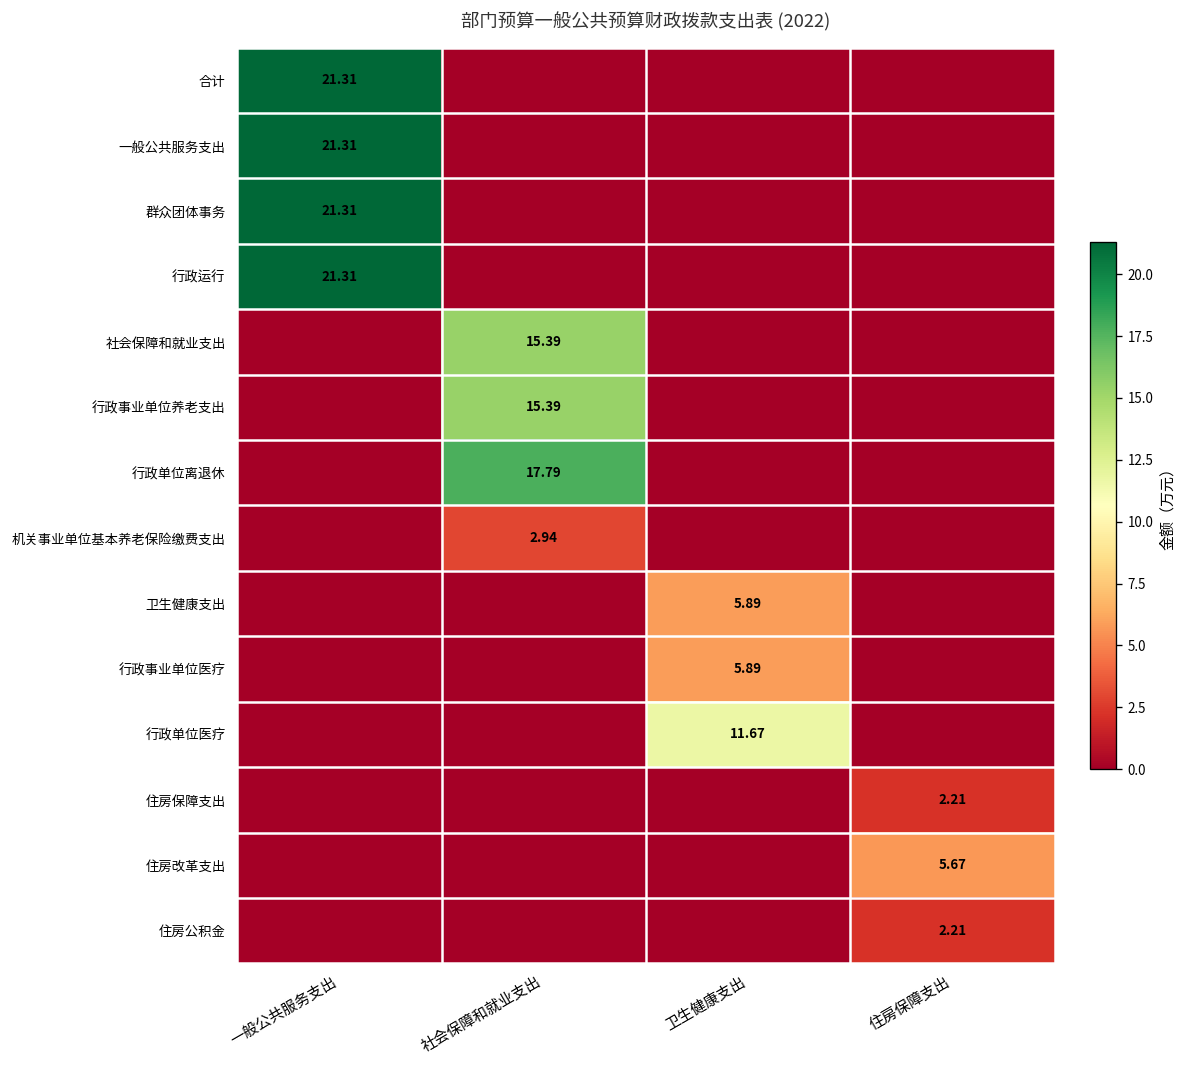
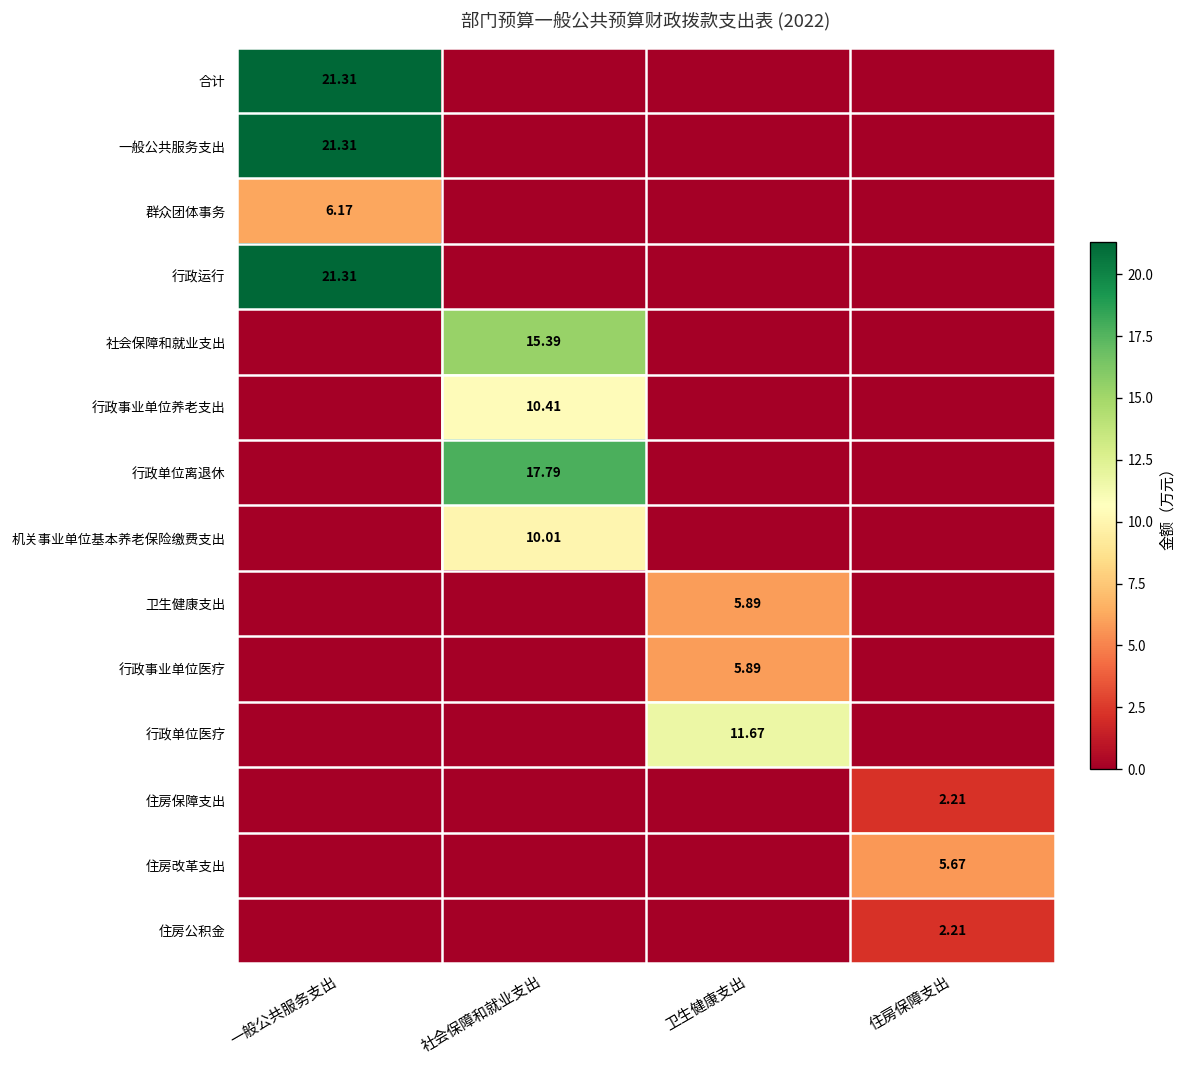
  {
    "合计": {
      "一般公共服务支出": 21.31
    },
    "一般公共服务支出": {
      "一般公共服务支出": 21.31
    },
    "群众团体事务": {
-     "一般公共服务支出": 21.31
+     "一般公共服务支出": 6.17
    },
    "行政运行": {
      "一般公共服务支出": 21.31
    },
    "社会保障和就业支出": {
      "社会保障和就业支出": 15.39
    },
    "行政事业单位养老支出": {
-     "社会保障和就业支出": 15.39
+     "社会保障和就业支出": 10.41
    },
    "行政单位离退休": {
      "社会保障和就业支出": 17.79
    },
    "机关事业单位基本养老保险缴费支出": {
-     "社会保障和就业支出": 2.94
+     "社会保障和就业支出": 10.01
    },
    "卫生健康支出": {
      "卫生健康支出": 5.89
    },
    "行政事业单位医疗": {
      "卫生健康支出": 5.89
    },
    "行政单位医疗": {
      "卫生健康支出": 11.67
    },
    "住房保障支出": {
      "住房保障支出": 2.21
    },
    "住房改革支出": {
      "住房保障支出": 5.67
    },
    "住房公积金": {
      "住房保障支出": 2.21
    }
  }
